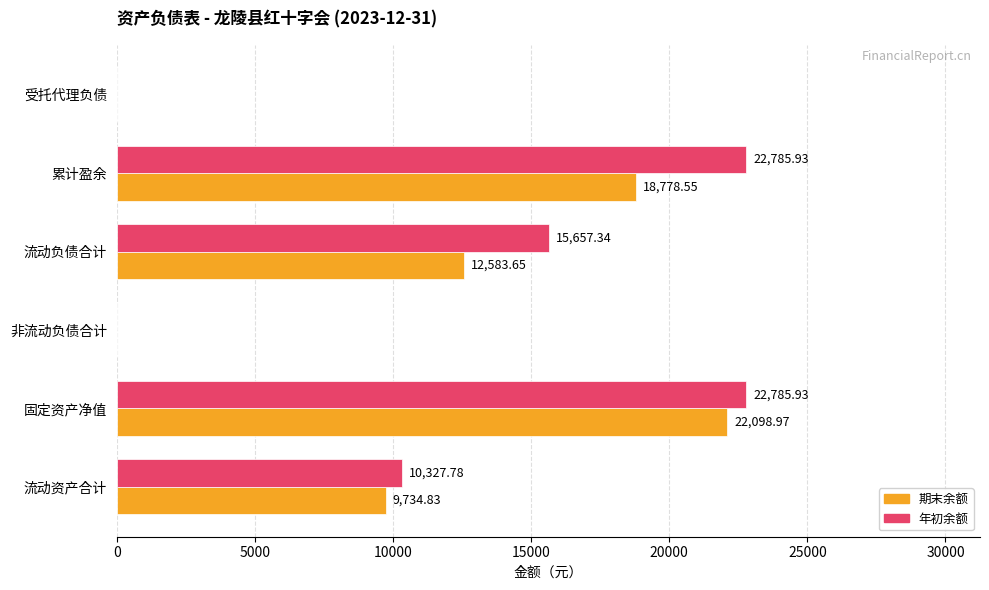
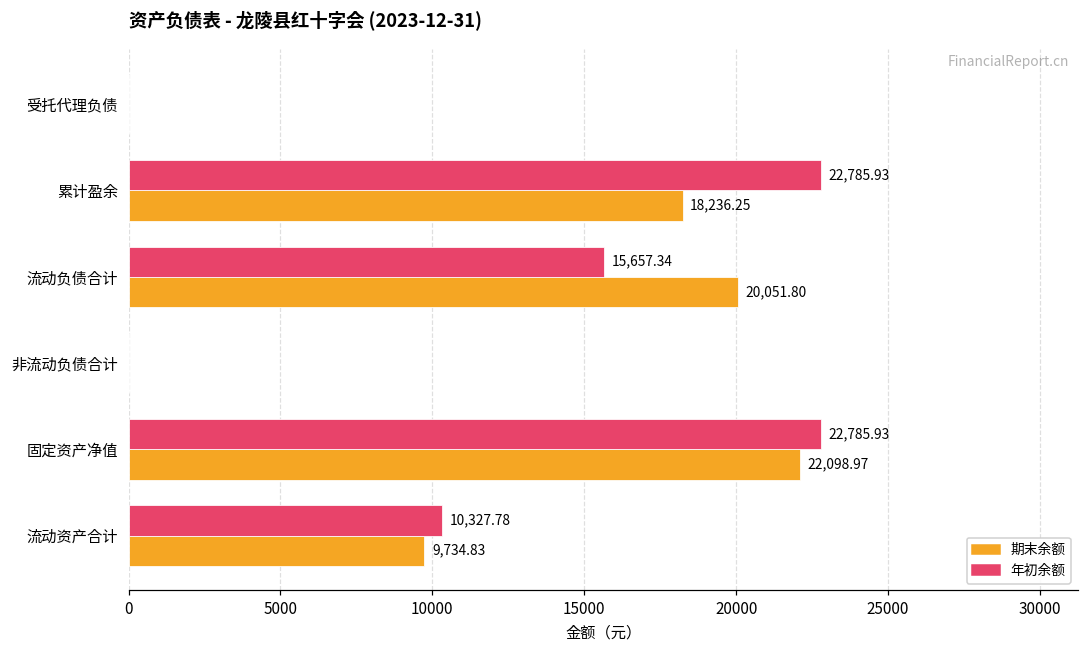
  {
    "期末余额": {
-     "累计盈余": "18,778.55",
-     "流动负债合计": "12,583.65",
+     "累计盈余": "18,236.25",
+     "流动负债合计": "20,051.80",
      "固定资产净值": "22,098.97",
      "流动资产合计": "9,734.83"
    },
    "年初余额": {
      "累计盈余": "22,785.93",
      "流动负债合计": "15,657.34",
      "固定资产净值": "22,785.93",
      "流动资产合计": "10,327.78"
    }
  }
